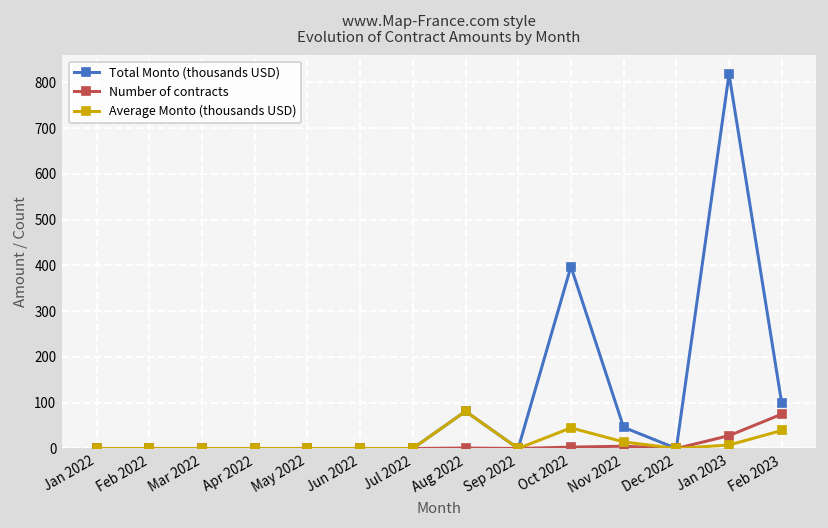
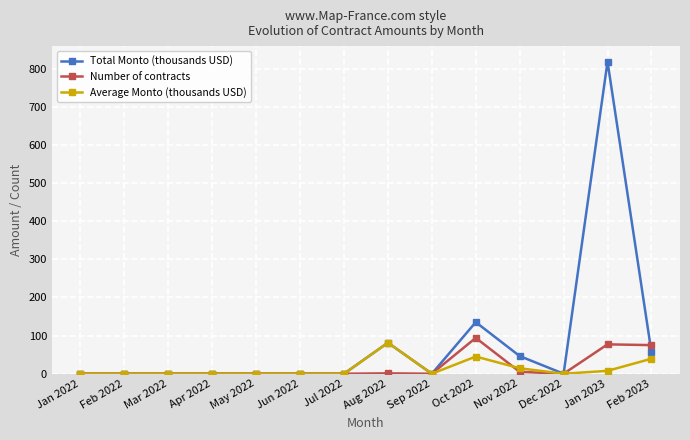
  {
    "Total Monto (thousands USD)": {
-     "Oct 2022": 400,
+     "Oct 2022": 140,
      "Nov 2022": 50,
      "Jan 2023": 820,
-     "Feb 2023": 100
+     "Feb 2023": 60
    },
    "Number of contracts": {
      "Aug 2022": 0,
-     "Oct 2022": 0,
+     "Oct 2022": 90,
      "Nov 2022": 10,
-     "Jan 2023": 30,
+     "Jan 2023": 80,
      "Feb 2023": 80
    },
    "Average Monto (thousands USD)": {
      "Oct 2022": 50,
      "Nov 2022": 10,
      "Jan 2023": 10,
      "Feb 2023": 40
    }
  }
